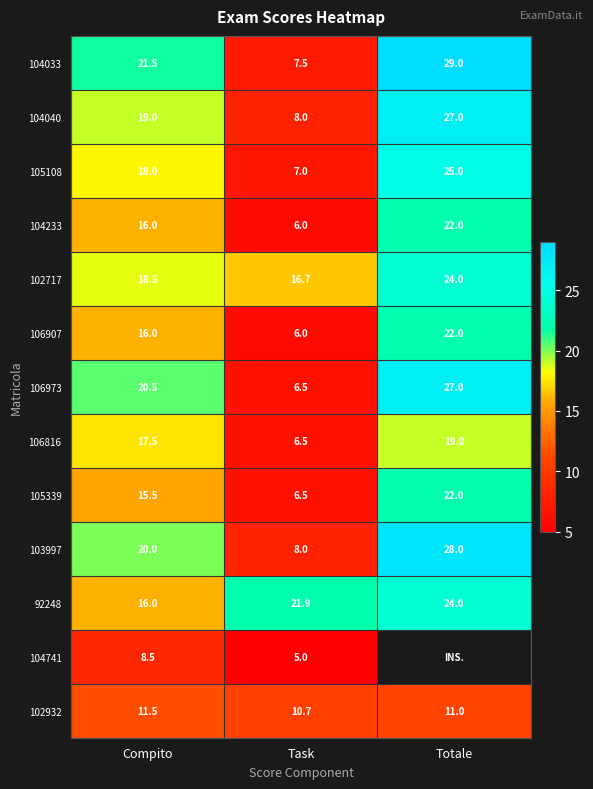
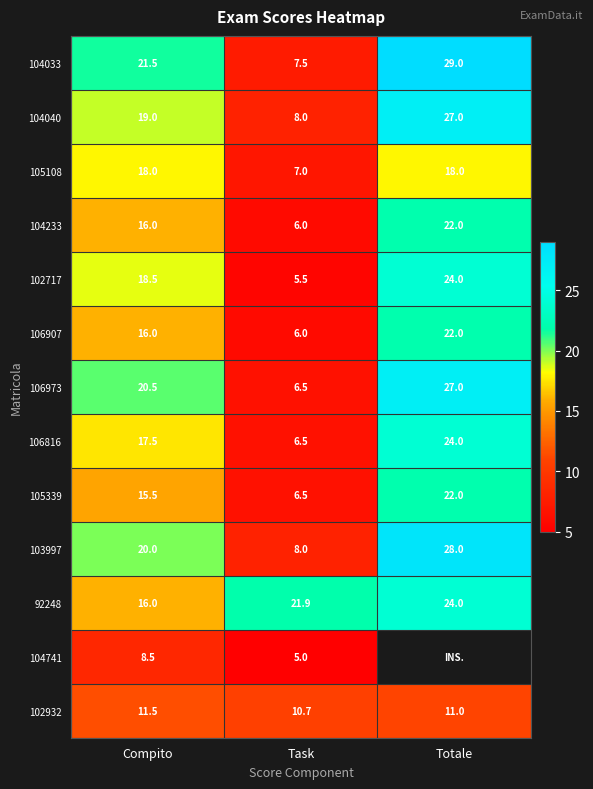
  {
    "104033": {
      "Compito": 21.5,
      "Task": 7.5,
      "Totale": 29.0
    },
    "104040": {
      "Compito": 19.0,
      "Task": 8.0,
      "Totale": 27.0
    },
    "105108": {
      "Compito": 18.0,
      "Task": 7.0,
-     "Totale": 25.0
+     "Totale": 18.0
    },
    "104233": {
      "Compito": 16.0,
      "Task": 6.0,
      "Totale": 22.0
    },
    "102717": {
      "Compito": 18.5,
-     "Task": 16.7,
+     "Task": 5.5,
      "Totale": 24.0
    },
    "106907": {
      "Compito": 16.0,
      "Task": 6.0,
      "Totale": 22.0
    },
    "106973": {
      "Compito": 20.5,
      "Task": 6.5,
      "Totale": 27.0
    },
    "106816": {
      "Compito": 17.5,
      "Task": 6.5,
-     "Totale": 19.0
+     "Totale": 24.0
    },
    "105339": {
      "Compito": 15.5,
      "Task": 6.5,
      "Totale": 22.0
    },
    "103997": {
      "Compito": 20.0,
      "Task": 8.0,
      "Totale": 28.0
    },
    "92248": {
      "Compito": 16.0,
      "Task": 21.9,
      "Totale": 24.0
    },
    "104741": {
      "Compito": 8.5,
      "Task": 5.0
    },
    "102932": {
      "Compito": 11.5,
      "Task": 10.7,
      "Totale": 11.0
    }
  }
